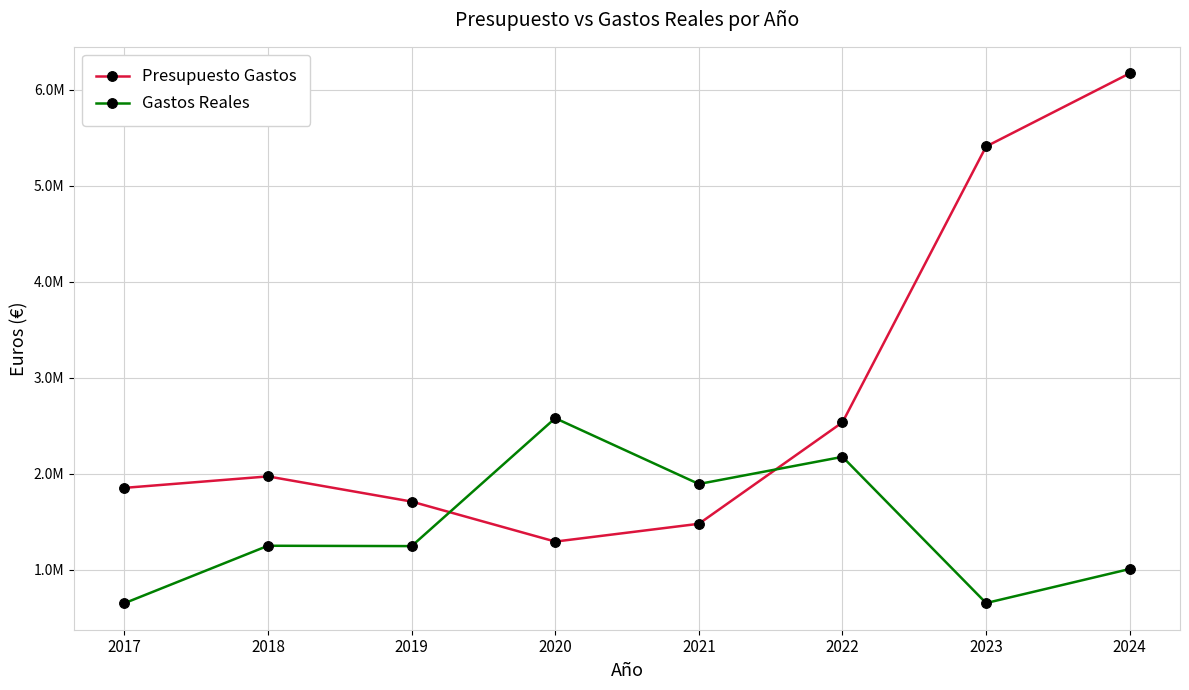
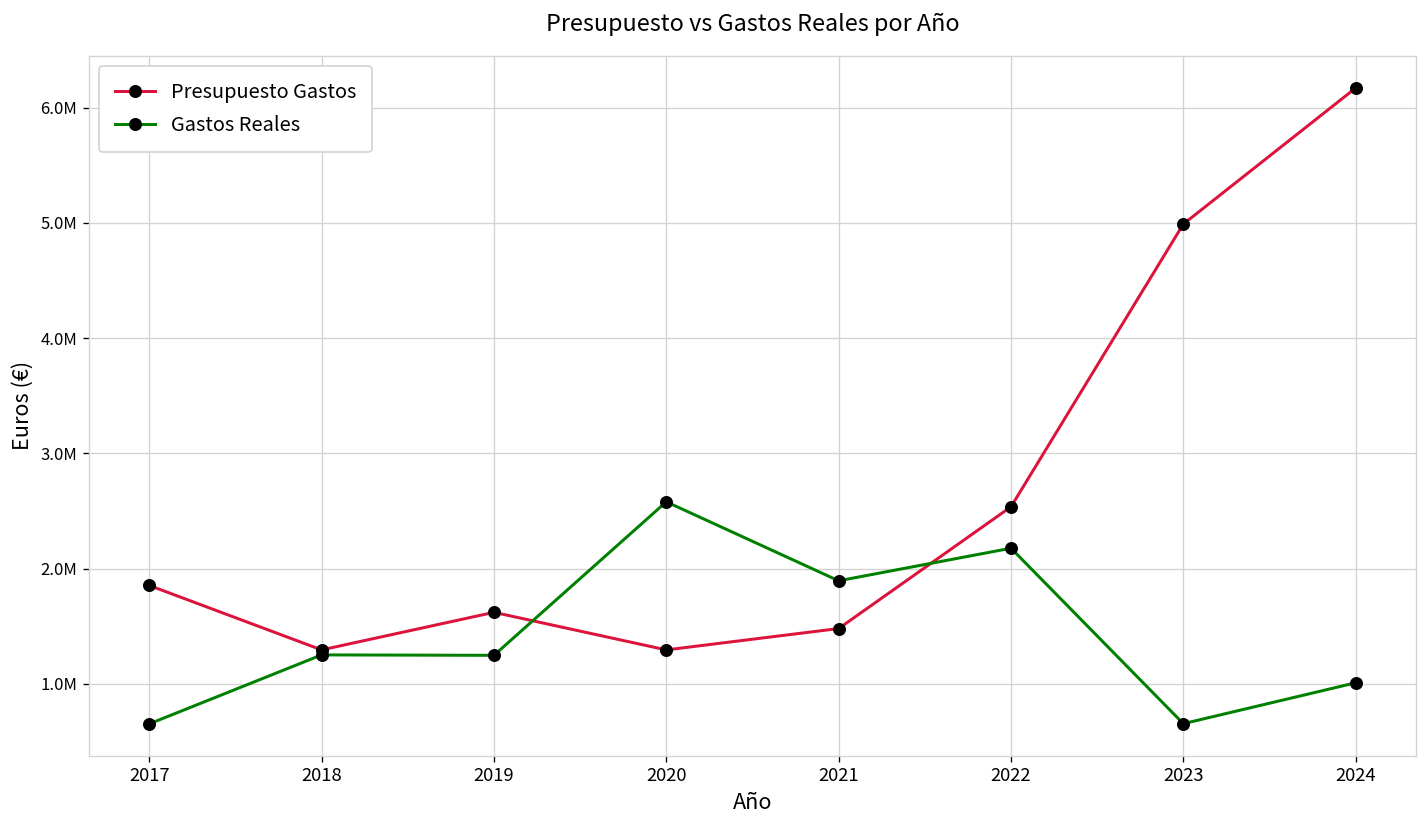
  {
    "Presupuesto Gastos": {
      "2017": 1900000,
-     "2018": 2000000,
-     "2019": 1700000,
+     "2018": 1300000,
+     "2019": 1600000,
      "2020": 1300000,
      "2021": 1500000,
      "2022": 2500000,
-     "2023": 5400000,
+     "2023": 5000000,
      "2024": 6200000
    },
    "Gastos Reales": {
      "2017": 700000,
      "2018": 1300000,
      "2019": 1200000,
      "2020": 2600000,
      "2021": 1900000,
      "2022": 2200000,
      "2023": 700000,
      "2024": 1000000
    }
  }
